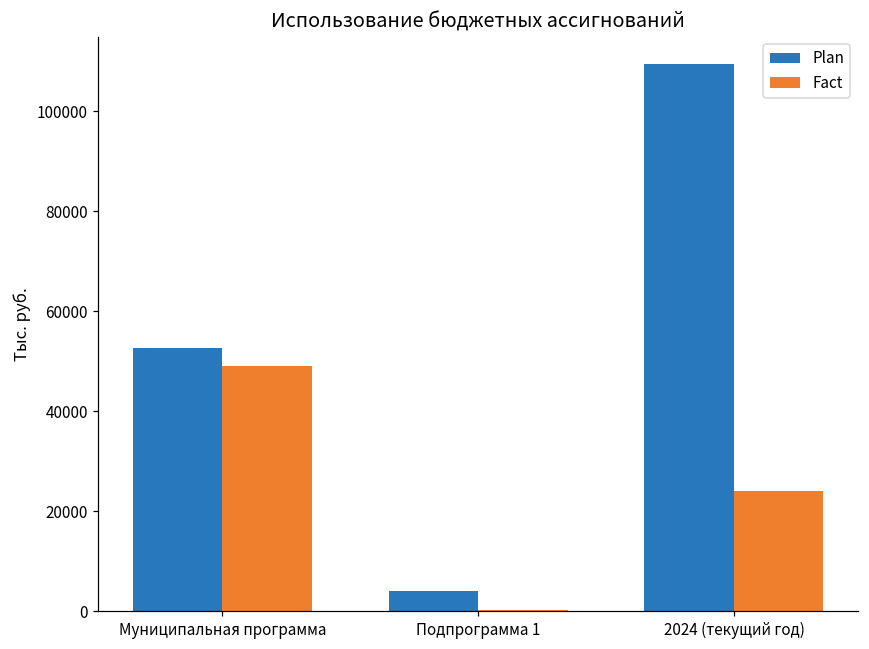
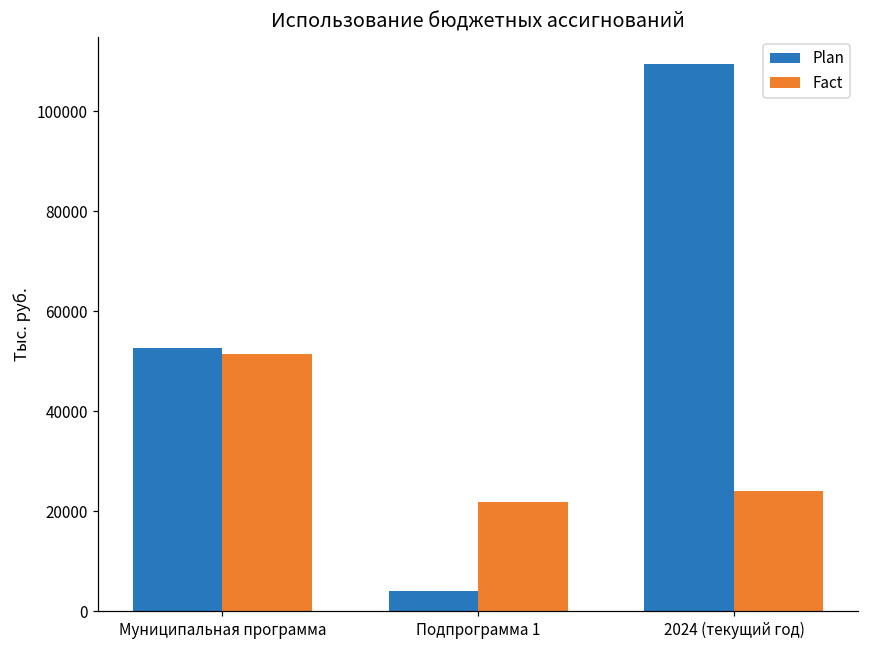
  {
    "Plan": {
      "Муниципальная программа": 53000,
      "Подпрограмма 1": 4000,
      "2024 (текущий год)": 109000
    },
    "Fact": {
-     "Муниципальная программа": 49000,
-     "Подпрограмма 1": 0,
+     "Муниципальная программа": 51000,
+     "Подпрограмма 1": 22000,
      "2024 (текущий год)": 24000
    }
  }
